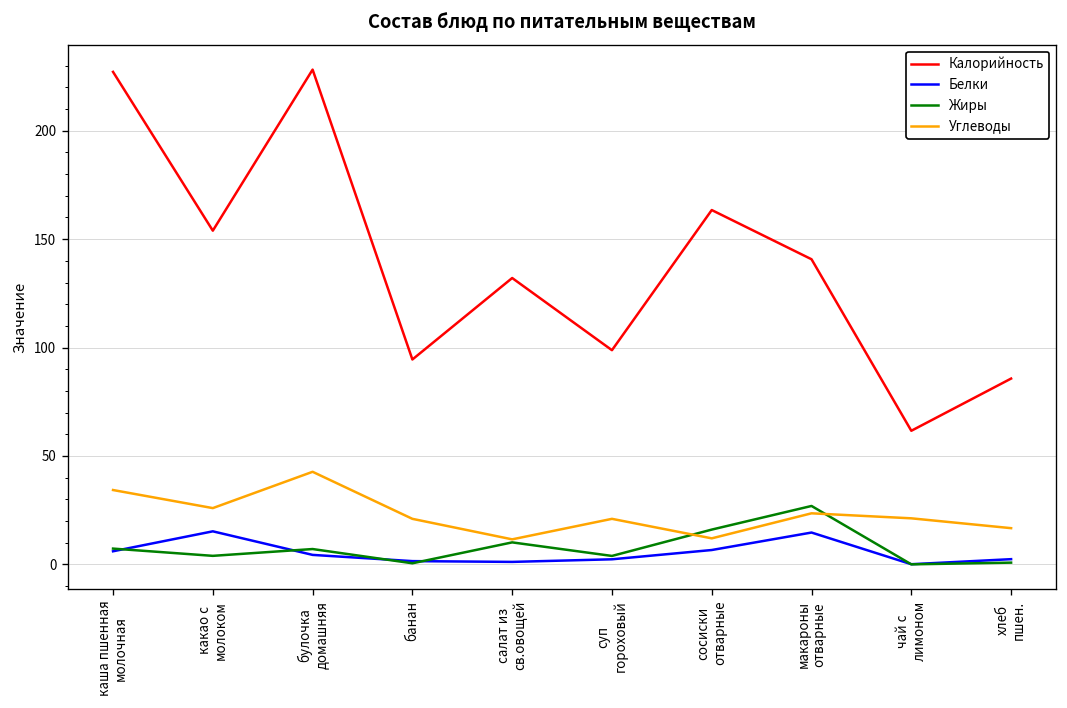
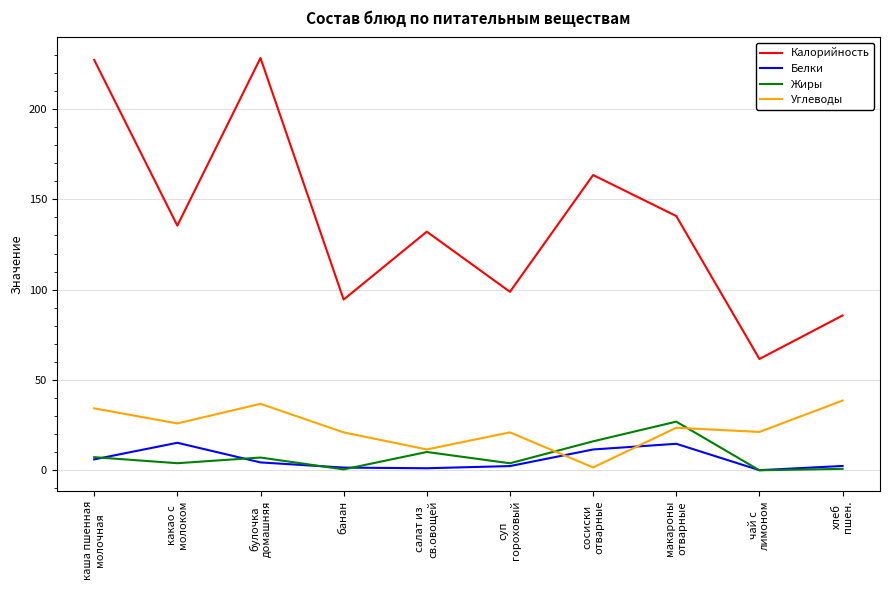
  {
    "Калорийность": {
      "каша пшенная молочная": 227,
-     "какао с молоком": 154,
+     "какао с молоком": 135,
      "булочка домашняя": 228,
      "банан": 95,
      "салат из св.овощей": 132,
      "суп гороховый": 99,
      "сосиски отварные": 163,
      "макароны отварные": 141,
      "чай с лимоном": 62,
      "хлеб пшен.": 86
    },
    "Белки": {
      "какао с молоком": 15,
      "булочка домашняя": 4,
      "салат из св.овощей": 1,
      "суп гороховый": 2,
-     "сосиски отварные": 7,
+     "сосиски отварные": 12,
      "макароны отварные": 15,
      "хлеб пшен.": 2
    },
    "Жиры": {
      "какао с молоком": 4,
      "булочка домашняя": 7,
      "суп гороховый": 4,
      "сосиски отварные": 16,
      "макароны отварные": 27,
      "хлеб пшен.": 1
    },
    "Углеводы": {
      "каша пшенная молочная": 34,
      "какао с молоком": 26,
-     "булочка домашняя": 43,
+     "булочка домашняя": 37,
      "банан": 21,
      "суп гороховый": 21,
-     "сосиски отварные": 12,
+     "сосиски отварные": 2,
      "макароны отварные": 24,
      "чай с лимоном": 21,
-     "хлеб пшен.": 17
+     "хлеб пшен.": 39
    }
  }
